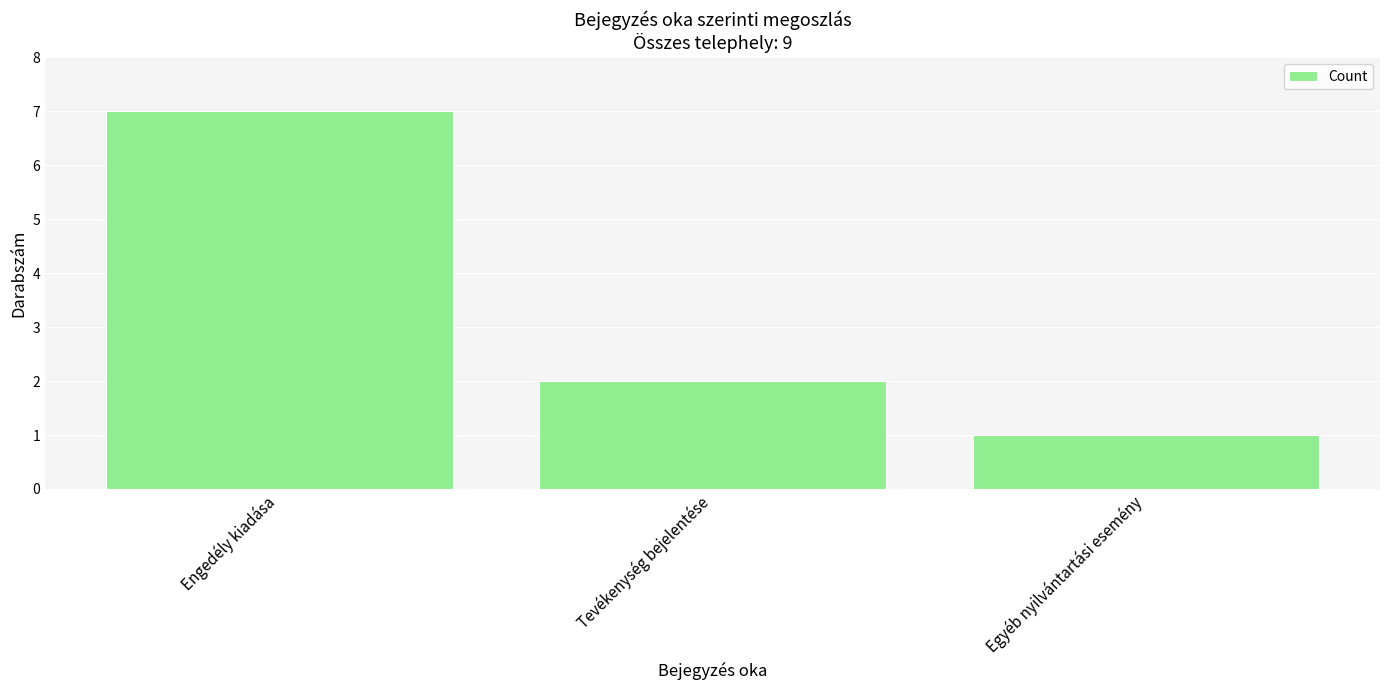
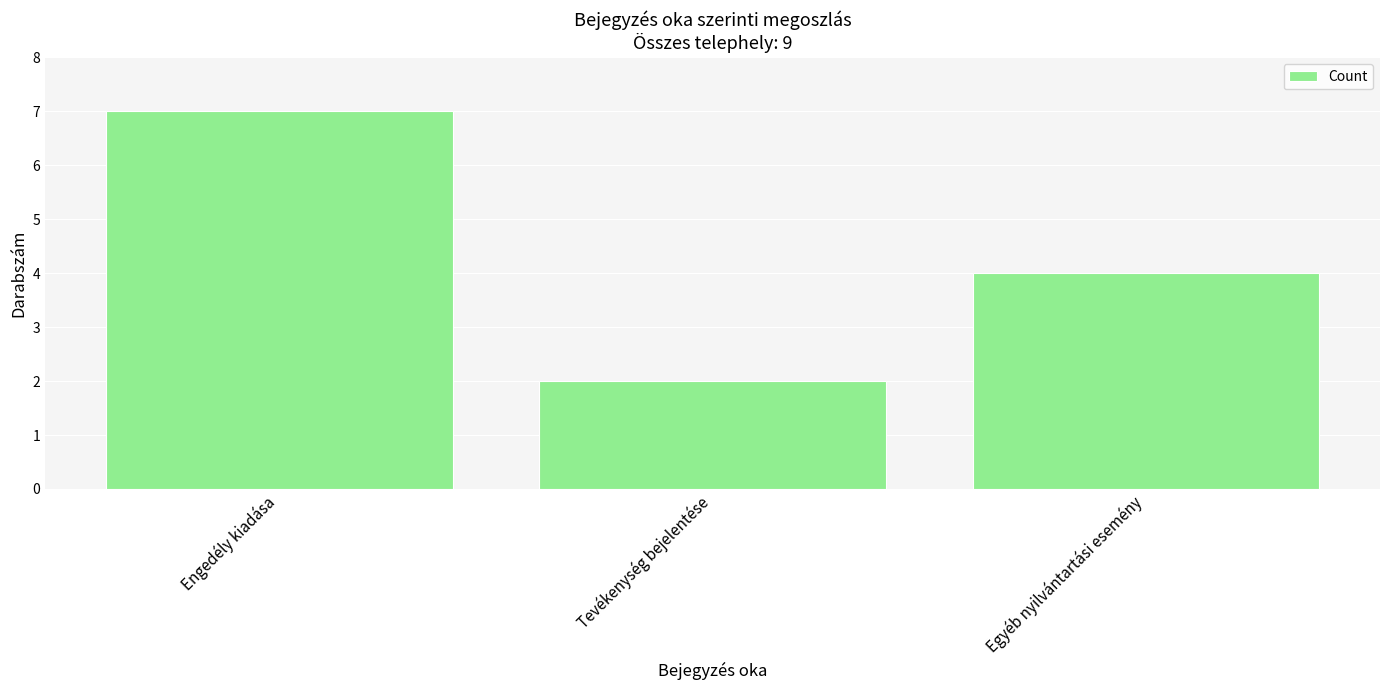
  {
    "Engedély kiadása": 7,
    "Tevékenység bejelentése": 2,
-   "Egyéb nyilvántartási esemény": 1
+   "Egyéb nyilvántartási esemény": 4
  }
